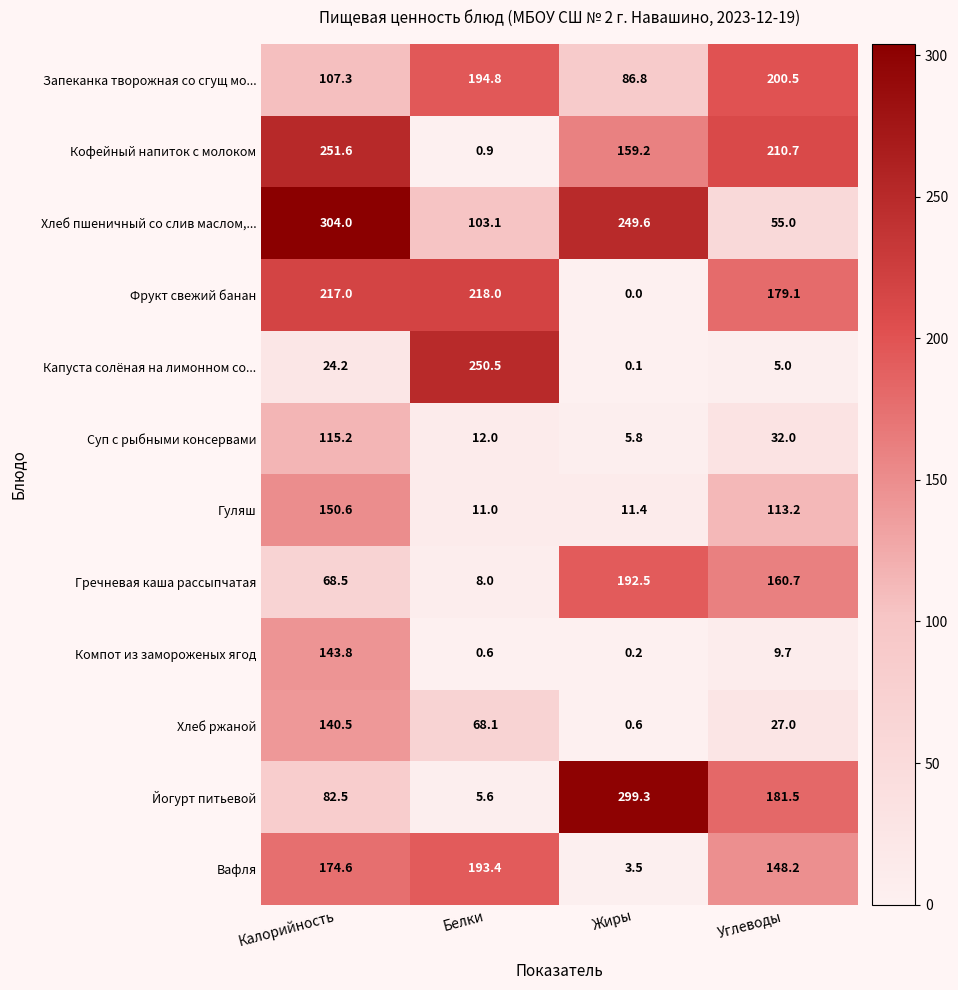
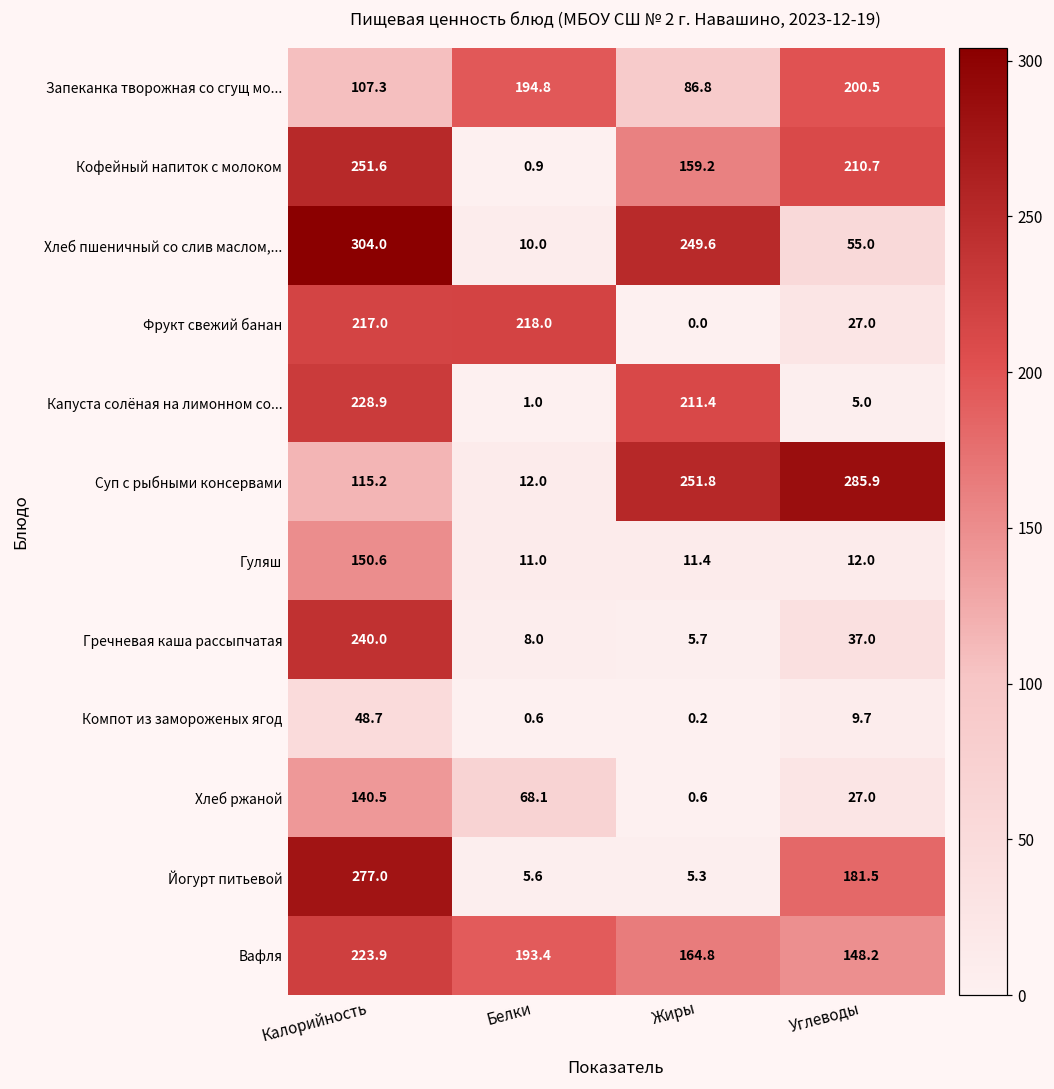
  {
    "Запеканка творожная со сгущ мо...": {
      "Калорийность": 107.3,
      "Белки": 194.8,
      "Жиры": 86.8,
      "Углеводы": 200.5
    },
    "Кофейный напиток с молоком": {
      "Калорийность": 251.6,
      "Белки": 0.9,
      "Жиры": 159.2,
      "Углеводы": 210.7
    },
    "Хлеб пшеничный со слив маслом,...": {
      "Калорийность": 304.0,
-     "Белки": 103.1,
+     "Белки": 10.0,
      "Жиры": 249.6,
      "Углеводы": 55.0
    },
    "Фрукт свежий банан": {
      "Калорийность": 217.0,
      "Белки": 218.0,
      "Жиры": 0.0,
-     "Углеводы": 179.1
+     "Углеводы": 27.0
    },
    "Капуста солёная на лимонном со...": {
-     "Калорийность": 24.2,
-     "Белки": 250.5,
-     "Жиры": 0.1,
+     "Калорийность": 228.9,
+     "Белки": 1.0,
+     "Жиры": 211.4,
      "Углеводы": 5.0
    },
    "Суп с рыбными консервами": {
      "Калорийность": 115.2,
      "Белки": 12.0,
-     "Жиры": 5.8,
-     "Углеводы": 32.0
+     "Жиры": 251.8,
+     "Углеводы": 285.9
    },
    "Гуляш": {
      "Калорийность": 150.6,
      "Белки": 11.0,
      "Жиры": 11.4,
-     "Углеводы": 113.2
+     "Углеводы": 12.0
    },
    "Гречневая каша рассыпчатая": {
-     "Калорийность": 68.5,
+     "Калорийность": 240.0,
      "Белки": 8.0,
-     "Жиры": 192.5,
-     "Углеводы": 160.7
+     "Жиры": 5.7,
+     "Углеводы": 37.0
    },
    "Компот из замороженых ягод": {
-     "Калорийность": 143.8,
+     "Калорийность": 48.7,
      "Белки": 0.6,
      "Жиры": 0.2,
      "Углеводы": 9.7
    },
    "Хлеб ржаной": {
      "Калорийность": 140.5,
      "Белки": 68.1,
      "Жиры": 0.6,
      "Углеводы": 27.0
    },
    "Йогурт питьевой": {
-     "Калорийность": 82.5,
+     "Калорийность": 277.0,
      "Белки": 5.6,
-     "Жиры": 299.3,
+     "Жиры": 5.3,
      "Углеводы": 181.5
    },
    "Вафля": {
-     "Калорийность": 174.6,
+     "Калорийность": 223.9,
      "Белки": 193.4,
-     "Жиры": 3.5,
+     "Жиры": 164.8,
      "Углеводы": 148.2
    }
  }
